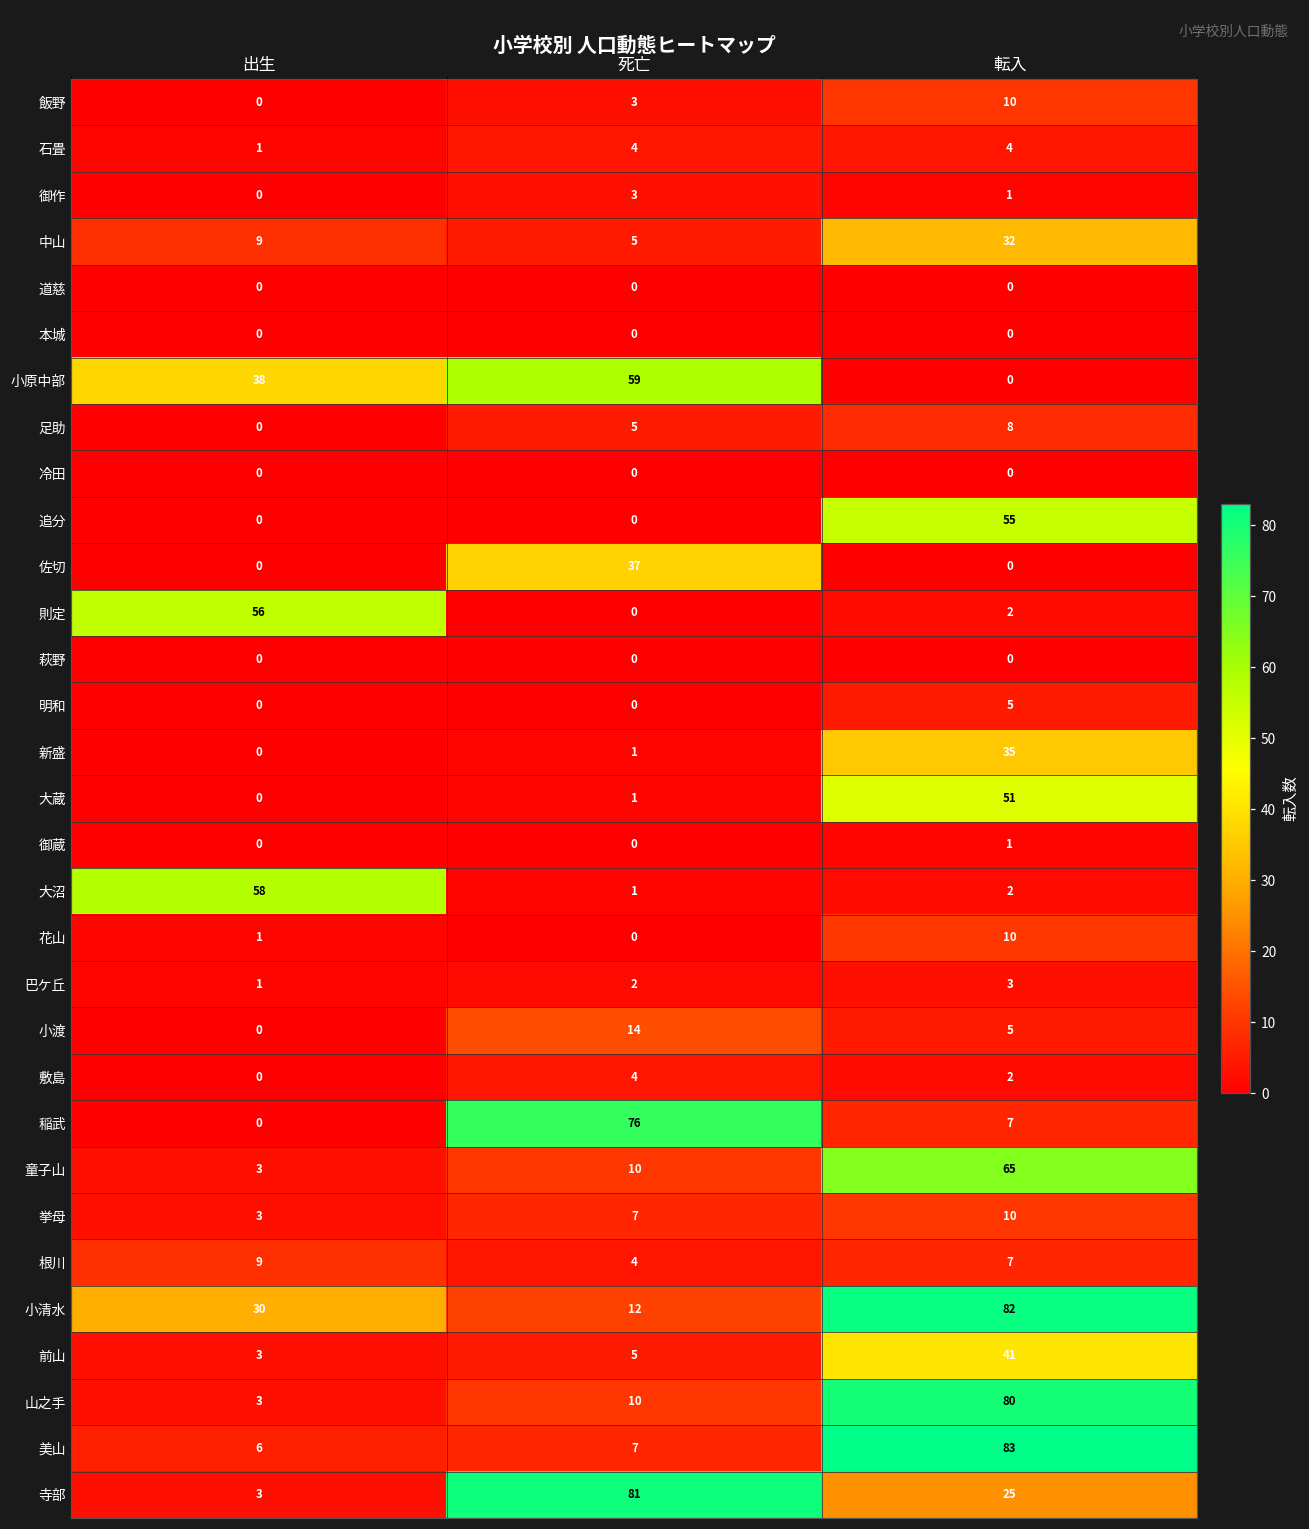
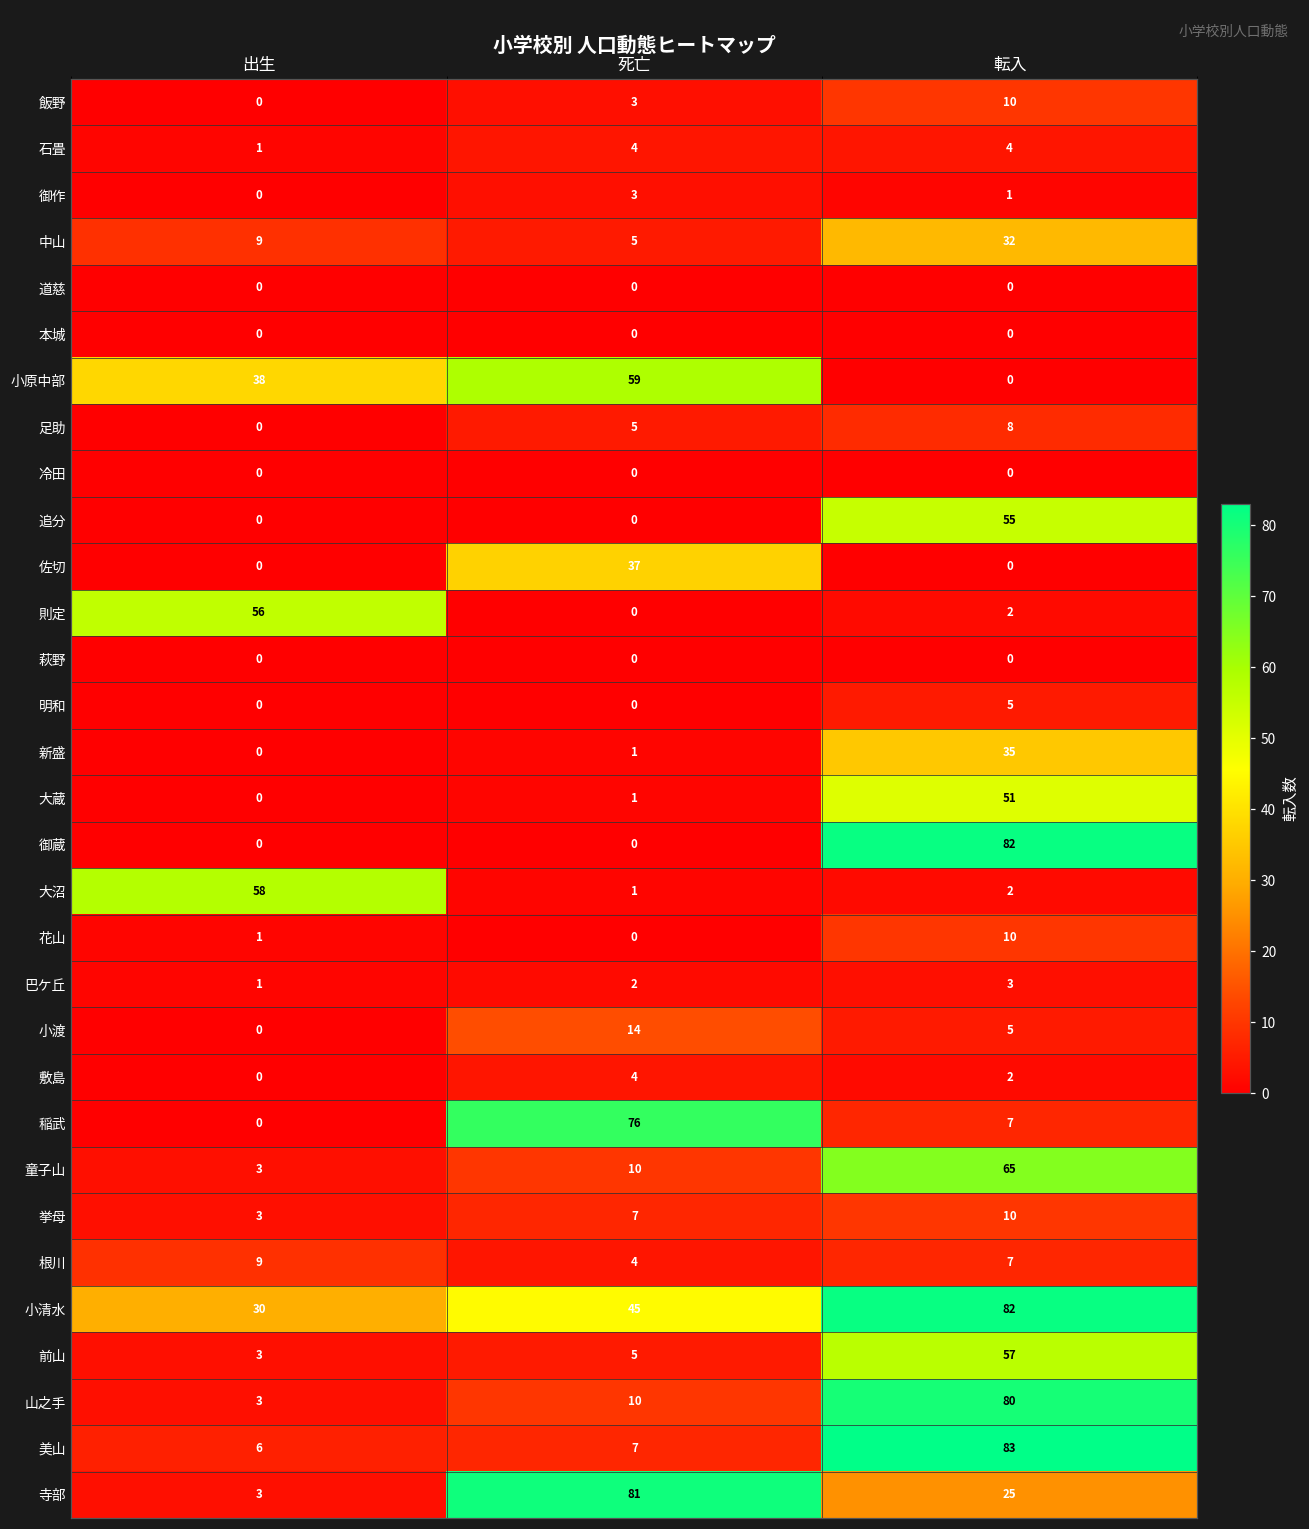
  {
    "飯野": {
      "出生": 0,
      "死亡": 3,
      "転入": 10
    },
    "石畳": {
      "出生": 1,
      "死亡": 4,
      "転入": 4
    },
    "御作": {
      "出生": 0,
      "死亡": 3,
      "転入": 1
    },
    "中山": {
      "出生": 9,
      "死亡": 5,
      "転入": 32
    },
    "道慈": {
      "出生": 0,
      "死亡": 0,
      "転入": 0
    },
    "本城": {
      "出生": 0,
      "死亡": 0,
      "転入": 0
    },
    "小原中部": {
      "出生": 38,
      "死亡": 59,
      "転入": 0
    },
    "足助": {
      "出生": 0,
      "死亡": 5,
      "転入": 8
    },
    "冷田": {
      "出生": 0,
      "死亡": 0,
      "転入": 0
    },
    "追分": {
      "出生": 0,
      "死亡": 0,
      "転入": 55
    },
    "佐切": {
      "出生": 0,
      "死亡": 37,
      "転入": 0
    },
    "則定": {
      "出生": 56,
      "死亡": 0,
      "転入": 2
    },
    "萩野": {
      "出生": 0,
      "死亡": 0,
      "転入": 0
    },
    "明和": {
      "出生": 0,
      "死亡": 0,
      "転入": 5
    },
    "新盛": {
      "出生": 0,
      "死亡": 1,
      "転入": 35
    },
    "大蔵": {
      "出生": 0,
      "死亡": 1,
      "転入": 51
    },
    "御蔵": {
      "出生": 0,
      "死亡": 0,
-     "転入": 1
+     "転入": 82
    },
    "大沼": {
      "出生": 58,
      "死亡": 1,
      "転入": 2
    },
    "花山": {
      "出生": 1,
      "死亡": 0,
      "転入": 10
    },
    "巴ケ丘": {
      "出生": 1,
      "死亡": 2,
      "転入": 3
    },
    "小渡": {
      "出生": 0,
      "死亡": 14,
      "転入": 5
    },
    "敷島": {
      "出生": 0,
      "死亡": 4,
      "転入": 2
    },
    "稲武": {
      "出生": 0,
      "死亡": 76,
      "転入": 7
    },
    "童子山": {
      "出生": 3,
      "死亡": 10,
      "転入": 65
    },
    "挙母": {
      "出生": 3,
      "死亡": 7,
      "転入": 10
    },
    "根川": {
      "出生": 9,
      "死亡": 4,
      "転入": 7
    },
    "小清水": {
      "出生": 30,
-     "死亡": 12,
+     "死亡": 45,
      "転入": 82
    },
    "前山": {
      "出生": 3,
      "死亡": 5,
-     "転入": 41
+     "転入": 57
    },
    "山之手": {
      "出生": 3,
      "死亡": 10,
      "転入": 80
    },
    "美山": {
      "出生": 6,
      "死亡": 7,
      "転入": 83
    },
    "寺部": {
      "出生": 3,
      "死亡": 81,
      "転入": 25
    }
  }
